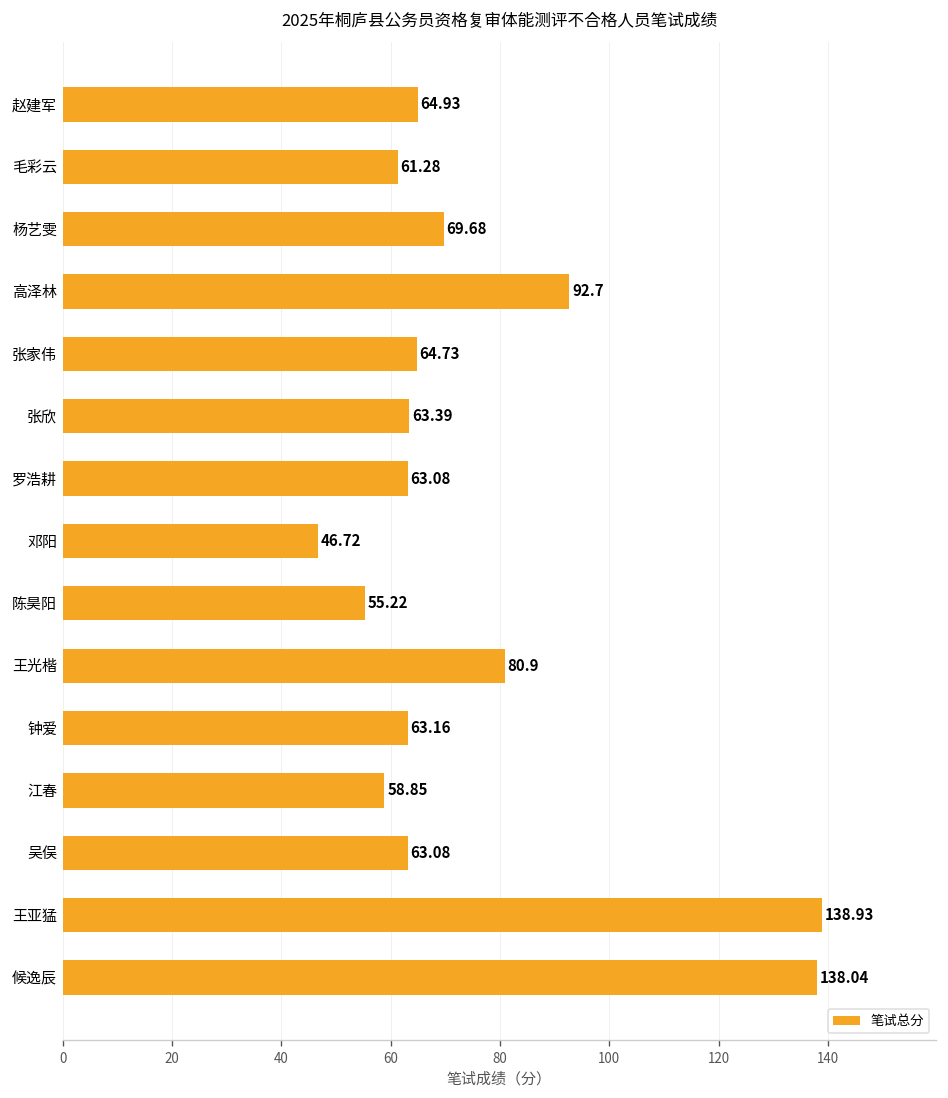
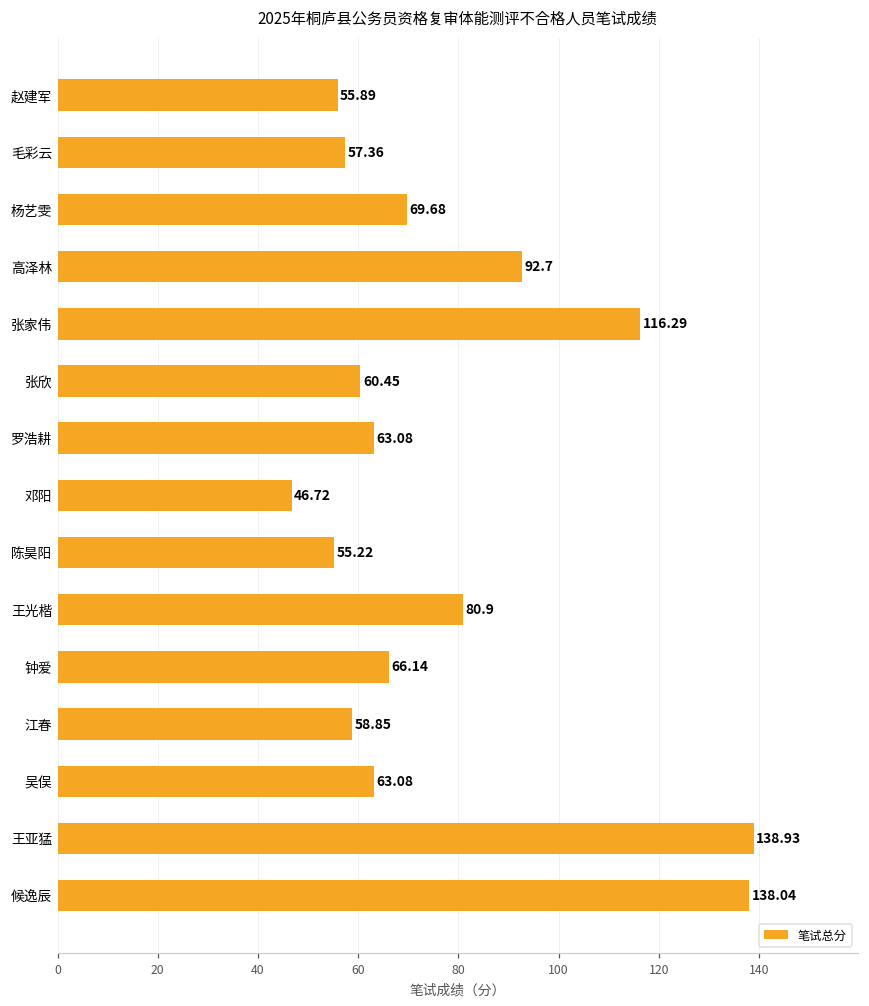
  {
-   "赵建军": 64.93,
-   "毛彩云": 61.28,
+   "赵建军": 55.89,
+   "毛彩云": 57.36,
    "杨艺雯": 69.68,
    "高泽林": 92.7,
-   "张家伟": 64.73,
-   "张欣": 63.39,
+   "张家伟": 116.29,
+   "张欣": 60.45,
    "罗浩耕": 63.08,
    "邓阳": 46.72,
    "陈昊阳": 55.22,
    "王光楷": 80.9,
-   "钟爱": 63.16,
+   "钟爱": 66.14,
    "江春": 58.85,
    "吴俣": 63.08,
    "王亚猛": 138.93,
    "候逸辰": 138.04
  }
